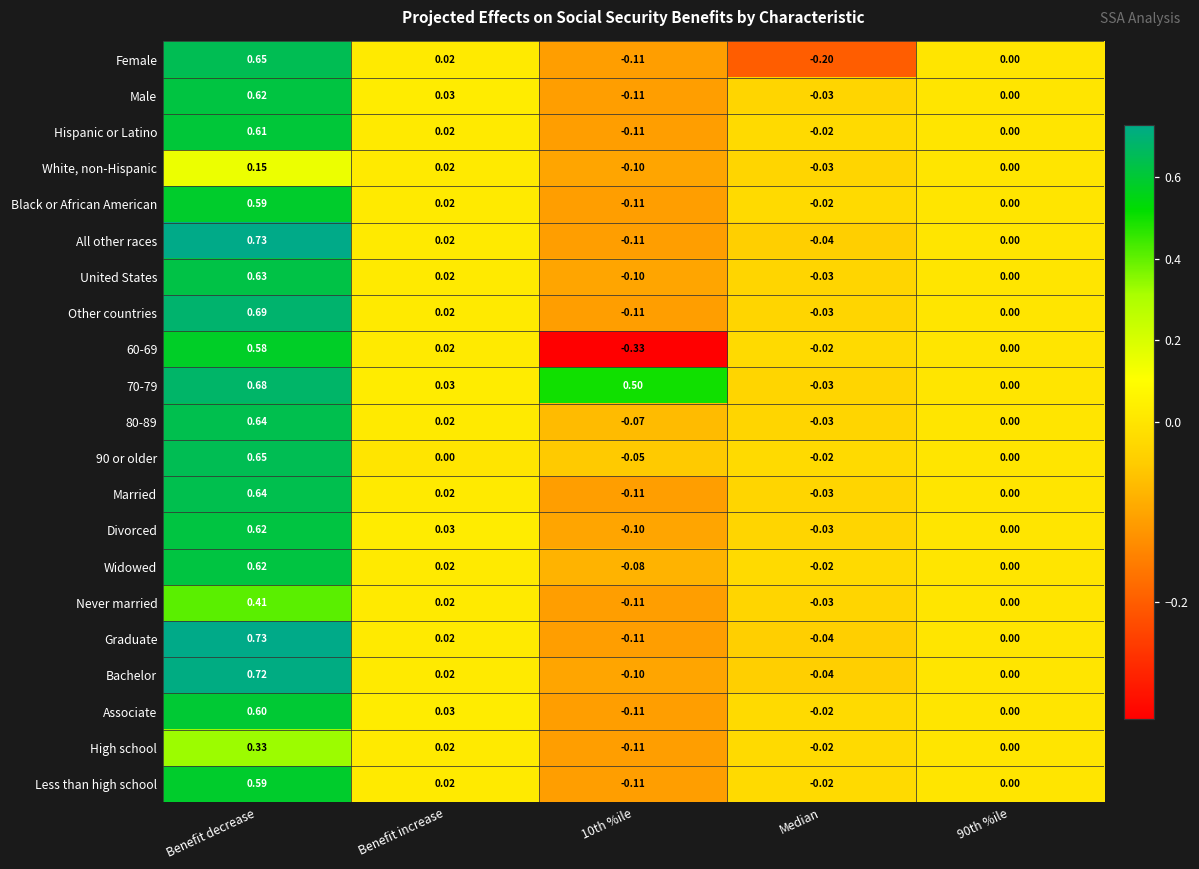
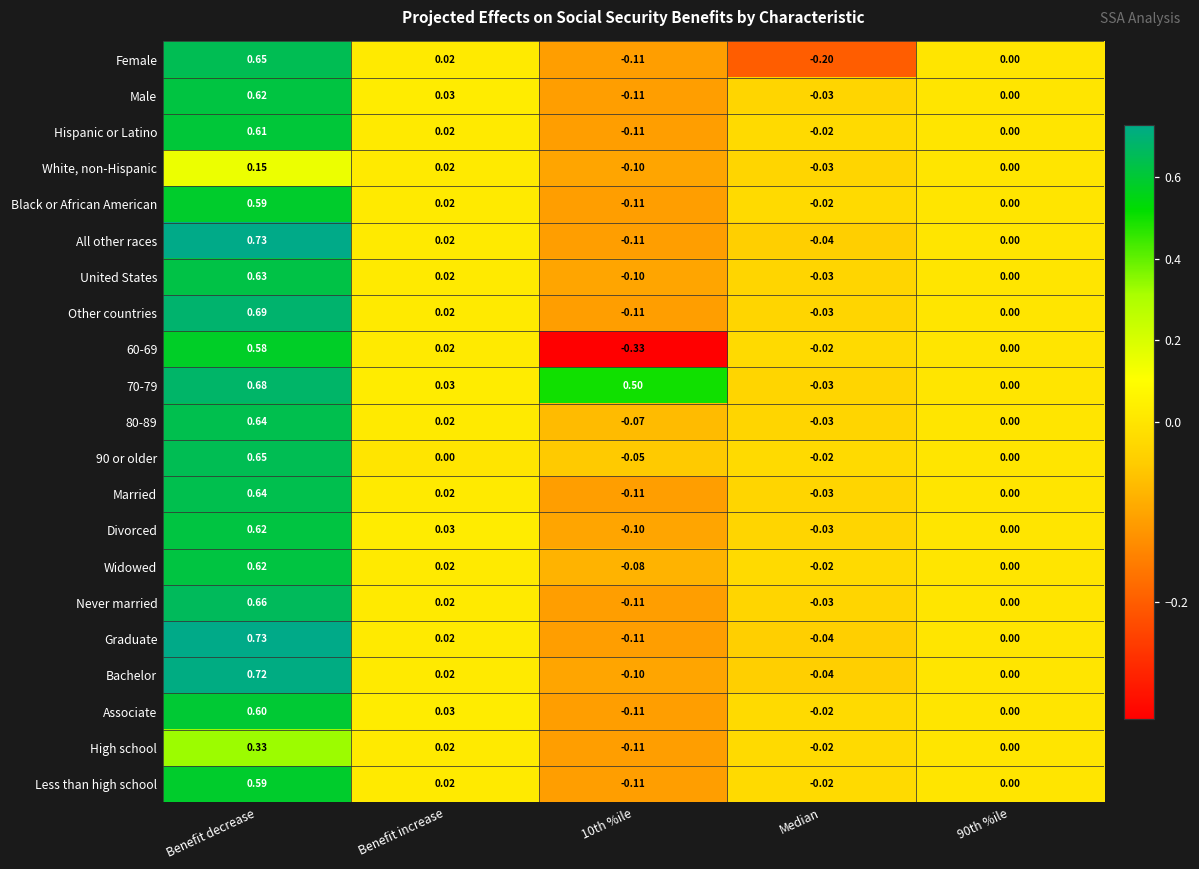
  {
    "Female": {
      "Benefit decrease": 0.65,
      "Benefit increase": 0.02,
      "10th %ile": -0.11,
      "Median": -0.20,
      "90th %ile": 0.00
    },
    "Male": {
      "Benefit decrease": 0.62,
      "Benefit increase": 0.03,
      "10th %ile": -0.11,
      "Median": -0.03,
      "90th %ile": 0.00
    },
    "Hispanic or Latino": {
      "Benefit decrease": 0.61,
      "Benefit increase": 0.02,
      "10th %ile": -0.11,
      "Median": -0.02,
      "90th %ile": 0.00
    },
    "White, non-Hispanic": {
      "Benefit decrease": 0.15,
      "Benefit increase": 0.02,
      "10th %ile": -0.10,
      "Median": -0.03,
      "90th %ile": 0.00
    },
    "Black or African American": {
      "Benefit decrease": 0.59,
      "Benefit increase": 0.02,
      "10th %ile": -0.11,
      "Median": -0.02,
      "90th %ile": 0.00
    },
    "All other races": {
      "Benefit decrease": 0.73,
      "Benefit increase": 0.02,
      "10th %ile": -0.11,
      "Median": -0.04,
      "90th %ile": 0.00
    },
    "United States": {
      "Benefit decrease": 0.63,
      "Benefit increase": 0.02,
      "10th %ile": -0.10,
      "Median": -0.03,
      "90th %ile": 0.00
    },
    "Other countries": {
      "Benefit decrease": 0.69,
      "Benefit increase": 0.02,
      "10th %ile": -0.11,
      "Median": -0.03,
      "90th %ile": 0.00
    },
    "60-69": {
      "Benefit decrease": 0.58,
      "Benefit increase": 0.02,
      "10th %ile": -0.33,
      "Median": -0.02,
      "90th %ile": 0.00
    },
    "70-79": {
      "Benefit decrease": 0.68,
      "Benefit increase": 0.03,
      "10th %ile": 0.50,
      "Median": -0.03,
      "90th %ile": 0.00
    },
    "80-89": {
      "Benefit decrease": 0.64,
      "Benefit increase": 0.02,
      "10th %ile": -0.07,
      "Median": -0.03,
      "90th %ile": 0.00
    },
    "90 or older": {
      "Benefit decrease": 0.65,
      "Benefit increase": 0.00,
      "10th %ile": -0.05,
      "Median": -0.02,
      "90th %ile": 0.00
    },
    "Married": {
      "Benefit decrease": 0.64,
      "Benefit increase": 0.02,
      "10th %ile": -0.11,
      "Median": -0.03,
      "90th %ile": 0.00
    },
    "Divorced": {
      "Benefit decrease": 0.62,
      "Benefit increase": 0.03,
      "10th %ile": -0.10,
      "Median": -0.03,
      "90th %ile": 0.00
    },
    "Widowed": {
      "Benefit decrease": 0.62,
      "Benefit increase": 0.02,
      "10th %ile": -0.08,
      "Median": -0.02,
      "90th %ile": 0.00
    },
    "Never married": {
-     "Benefit decrease": 0.41,
+     "Benefit decrease": 0.66,
      "Benefit increase": 0.02,
      "10th %ile": -0.11,
      "Median": -0.03,
      "90th %ile": 0.00
    },
    "Graduate": {
      "Benefit decrease": 0.73,
      "Benefit increase": 0.02,
      "10th %ile": -0.11,
      "Median": -0.04,
      "90th %ile": 0.00
    },
    "Bachelor": {
      "Benefit decrease": 0.72,
      "Benefit increase": 0.02,
      "10th %ile": -0.10,
      "Median": -0.04,
      "90th %ile": 0.00
    },
    "Associate": {
      "Benefit decrease": 0.60,
      "Benefit increase": 0.03,
      "10th %ile": -0.11,
      "Median": -0.02,
      "90th %ile": 0.00
    },
    "High school": {
      "Benefit decrease": 0.33,
      "Benefit increase": 0.02,
      "10th %ile": -0.11,
      "Median": -0.02,
      "90th %ile": 0.00
    },
    "Less than high school": {
      "Benefit decrease": 0.59,
      "Benefit increase": 0.02,
      "10th %ile": -0.11,
      "Median": -0.02,
      "90th %ile": 0.00
    }
  }
